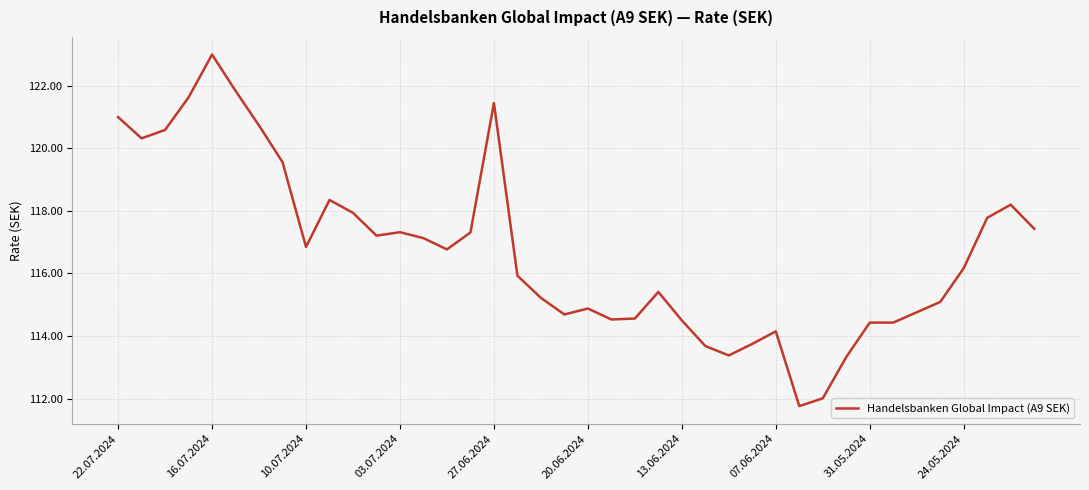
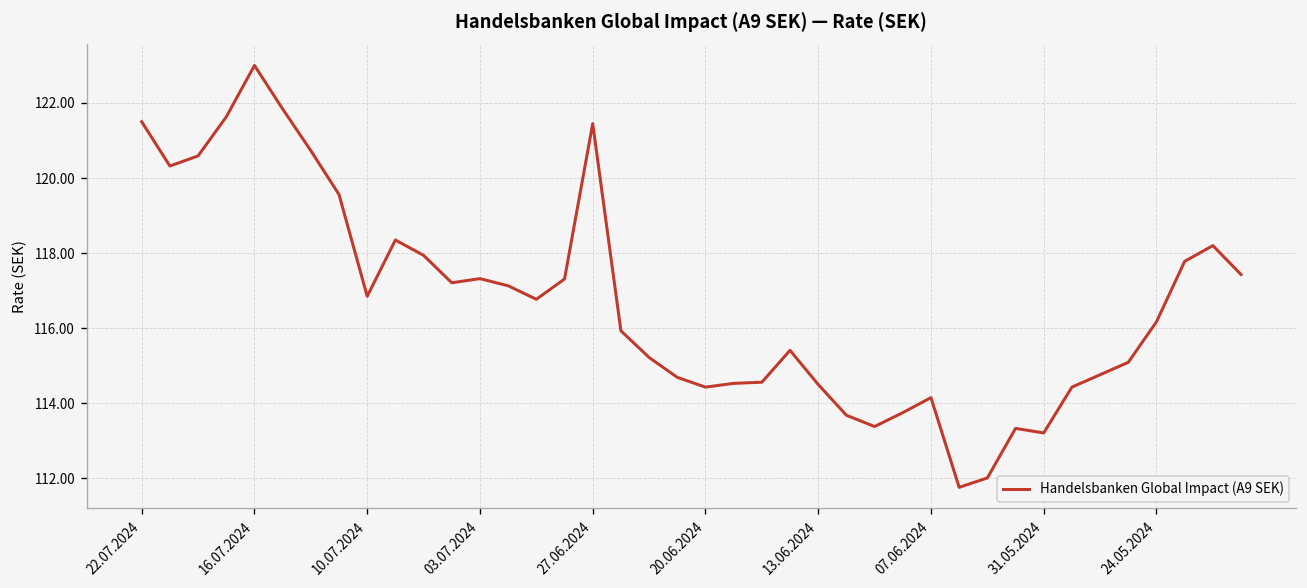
  {
-   "22.07.2024": 121.0,
+   "22.07.2024": 121.5,
    "16.07.2024": 123.0,
    "10.07.2024": 116.9,
    "03.07.2024": 117.3,
    "27.06.2024": 121.5,
-   "20.06.2024": 114.9,
+   "20.06.2024": 114.4,
    "13.06.2024": 114.5,
    "07.06.2024": 114.2,
-   "31.05.2024": 114.4,
+   "31.05.2024": 113.2,
    "24.05.2024": 116.2
  }
